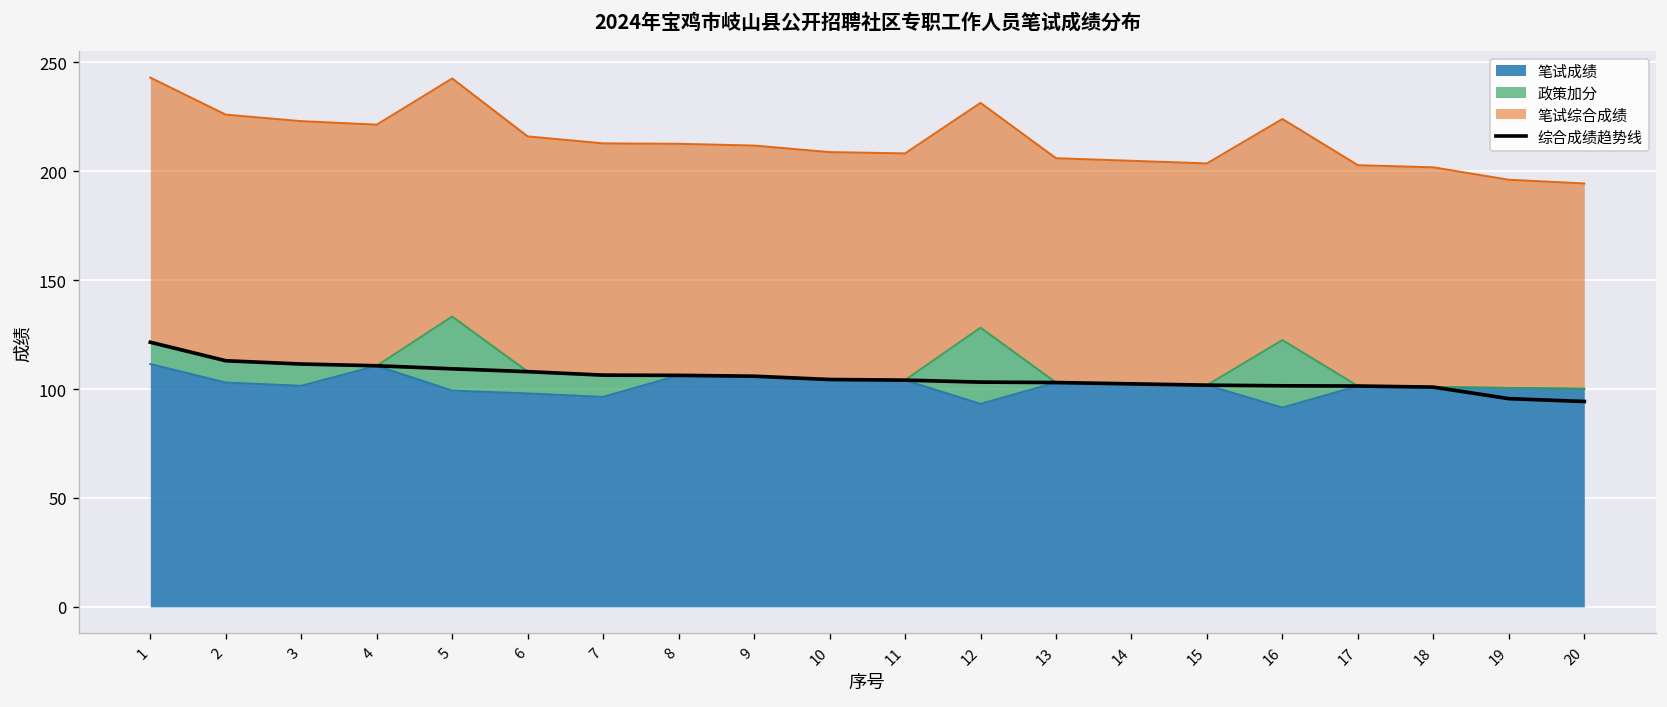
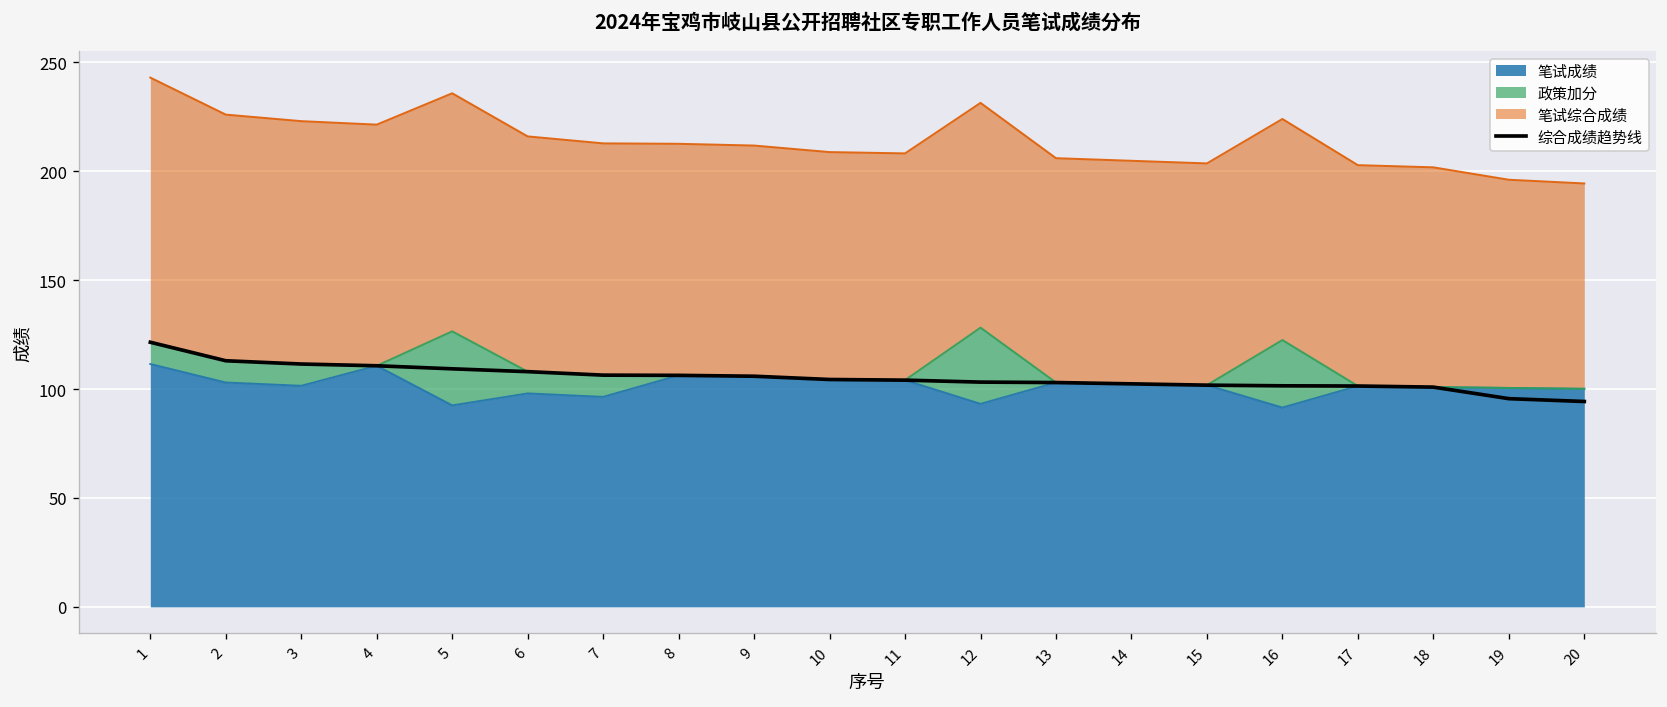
  {
    "笔试成绩": {
      "1": 112,
      "2": 103,
      "3": 102,
-     "5": 99,
+     "5": 93,
      "6": 98,
      "7": 96,
      "12": 93,
      "16": 92
    },
    "政策加分": {
      "5": 34,
      "12": 35,
      "16": 31
    },
    "笔试综合成绩": {
      "1": 122,
      "2": 113,
      "3": 112,
      "4": 111,
      "5": 109,
      "6": 108,
      "7": 106,
      "8": 106,
      "9": 106,
      "10": 104,
      "11": 104,
      "12": 103,
      "13": 103,
      "14": 102,
      "15": 102,
      "16": 102,
      "17": 101,
      "18": 101,
      "19": 96,
      "20": 94
    },
    "综合成绩趋势线": {
      "5": 109,
      "12": 103,
      "16": 102,
      "19": 96,
      "20": 94
    }
  }
